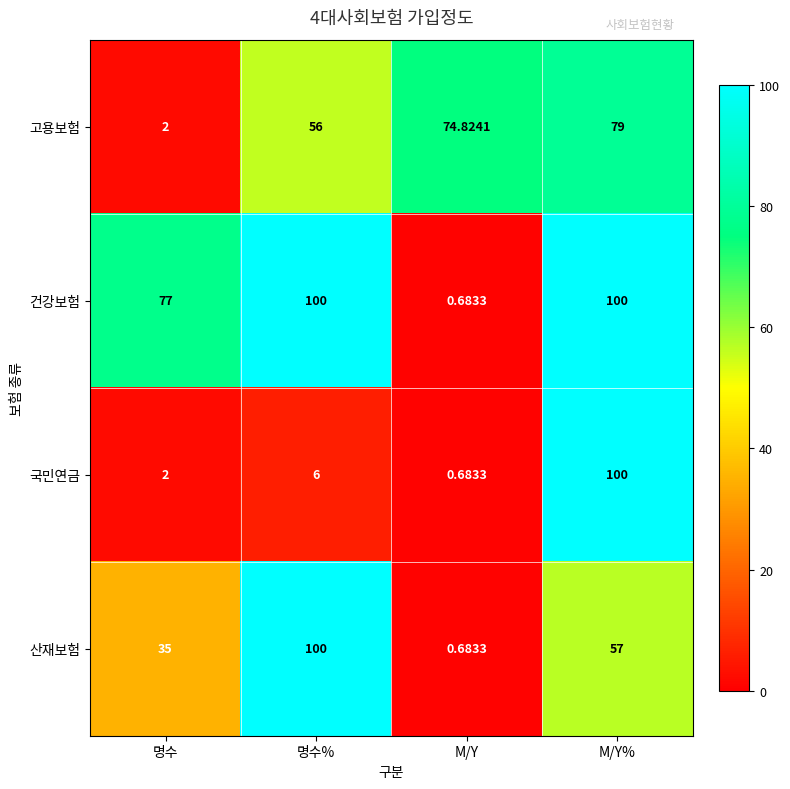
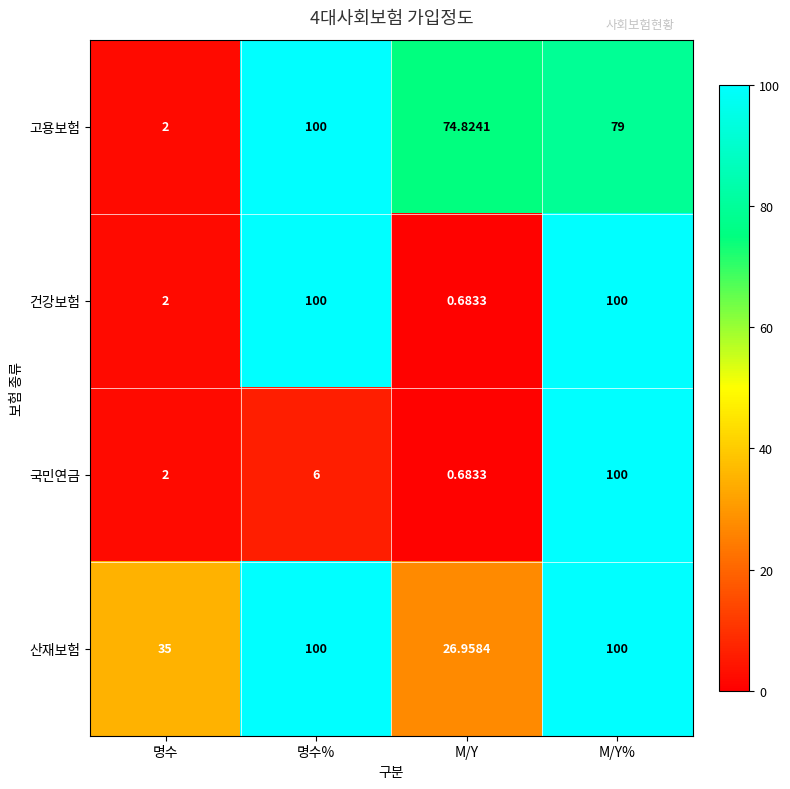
  {
    "고용보험": {
      "명수": 2,
-     "명수%": 56,
+     "명수%": 100,
      "M/Y": 74.8241,
      "M/Y%": 79
    },
    "건강보험": {
-     "명수": 77,
+     "명수": 2,
      "명수%": 100,
      "M/Y": 0.6833,
      "M/Y%": 100
    },
    "국민연금": {
      "명수": 2,
      "명수%": 6,
      "M/Y": 0.6833,
      "M/Y%": 100
    },
    "산재보험": {
      "명수": 35,
      "명수%": 100,
-     "M/Y": 0.6833,
-     "M/Y%": 57
+     "M/Y": 26.9584,
+     "M/Y%": 100
    }
  }
